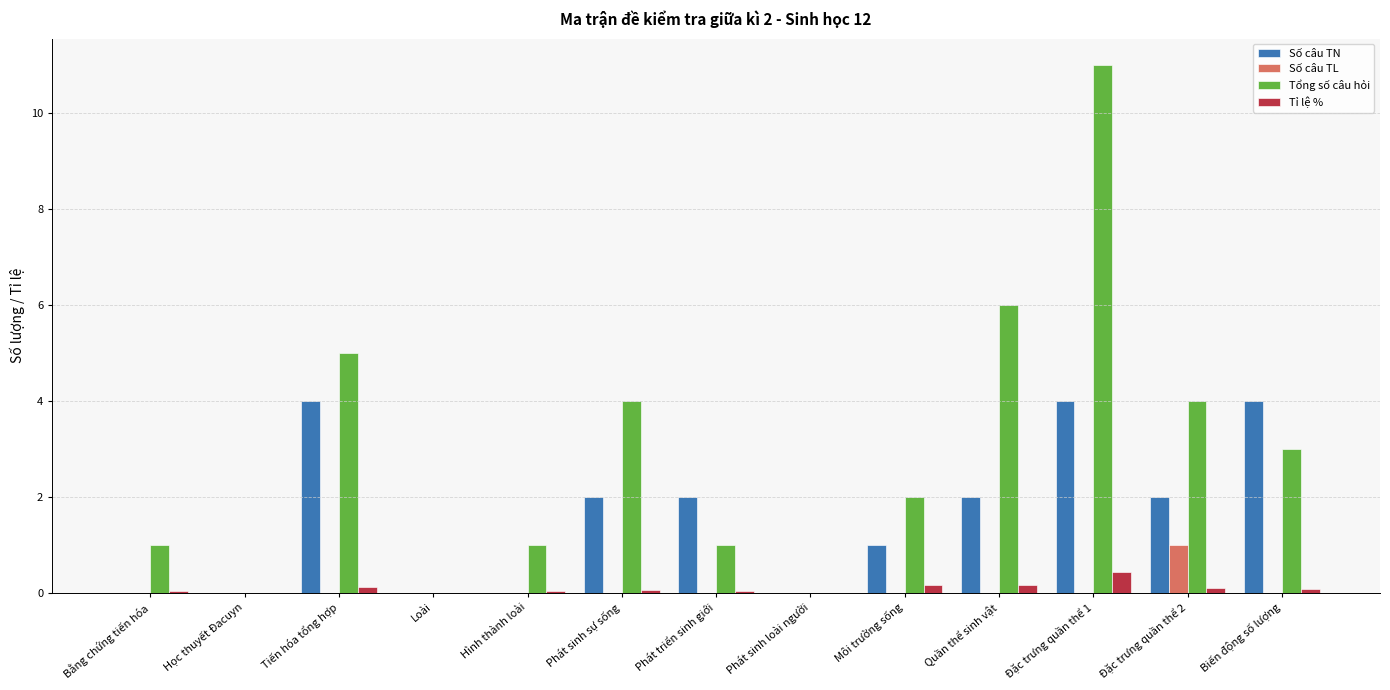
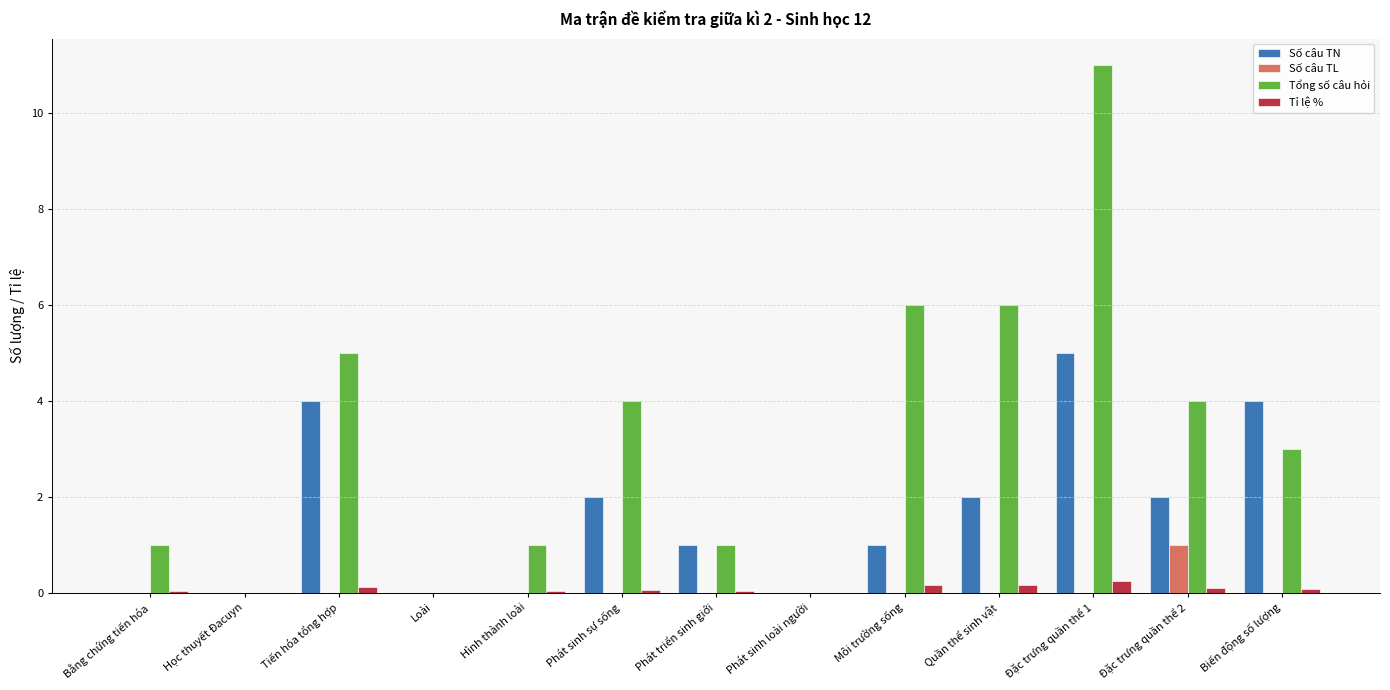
  {
    "Số câu TN": {
      "Bằng chứng tiến hóa": 0,
      "Học thuyết Đacuyn": 0,
      "Tiến hóa tổng hợp": 4,
      "Loài": 0,
      "Hình thành loài": 0,
      "Phát sinh sự sống": 2,
-     "Phát triển sinh giới": 2,
+     "Phát triển sinh giới": 1,
      "Phát sinh loài người": 0,
      "Môi trường sống": 1,
      "Quần thể sinh vật": 2,
-     "Đặc trưng quần thể 1": 4,
+     "Đặc trưng quần thể 1": 5,
      "Đặc trưng quần thể 2": 2,
      "Biến động số lượng": 4
    },
    "Số câu TL": {
      "Bằng chứng tiến hóa": 0.0,
      "Học thuyết Đacuyn": 0.0,
      "Tiến hóa tổng hợp": 0.0,
      "Loài": 0.0,
      "Hình thành loài": 0.0,
      "Phát sinh sự sống": 0.0,
      "Phát triển sinh giới": 0.0,
      "Phát sinh loài người": 0.0,
      "Môi trường sống": 0.0,
      "Quần thể sinh vật": 0.0,
      "Đặc trưng quần thể 1": 0.0,
      "Đặc trưng quần thể 2": 1.0,
      "Biến động số lượng": 0.0
    },
    "Tổng số câu hỏi": {
      "Bằng chứng tiến hóa": 1,
      "Học thuyết Đacuyn": 0,
      "Tiến hóa tổng hợp": 5,
      "Loài": 0,
      "Hình thành loài": 1,
      "Phát sinh sự sống": 4,
      "Phát triển sinh giới": 1,
      "Phát sinh loài người": 0,
-     "Môi trường sống": 2,
+     "Môi trường sống": 6,
      "Quần thể sinh vật": 6,
      "Đặc trưng quần thể 1": 11,
      "Đặc trưng quần thể 2": 4,
      "Biến động số lượng": 3
    },
    "Tỉ lệ %": {
      "Học thuyết Đacuyn": 0.0,
      "Tiến hóa tổng hợp": 0.1,
      "Loài": 0.0,
      "Phát sinh loài người": 0.0,
      "Môi trường sống": 0.2,
      "Quần thể sinh vật": 0.2,
-     "Đặc trưng quần thể 1": 0.4,
+     "Đặc trưng quần thể 1": 0.3,
      "Đặc trưng quần thể 2": 0.1,
      "Biến động số lượng": 0.1
    }
  }
